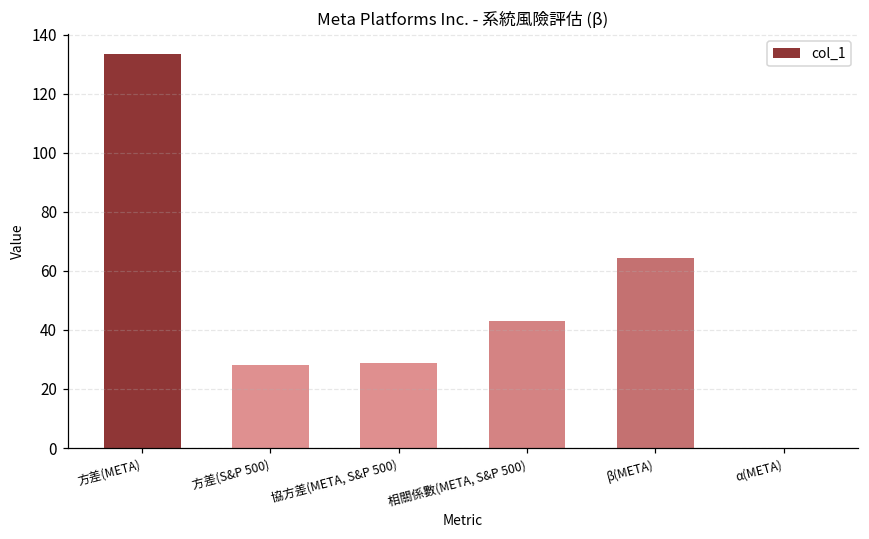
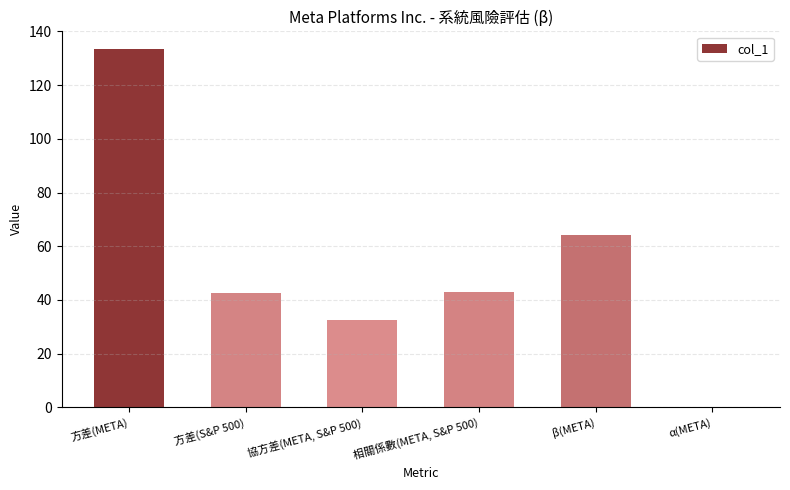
  {
    "方差(META)": 133,
-   "方差(S&P 500)": 28,
-   "協方差(META, S&P 500)": 29,
+   "方差(S&P 500)": 43,
+   "協方差(META, S&P 500)": 33,
    "相關係數(META, S&P 500)": 43,
    "β(META)": 64
  }
